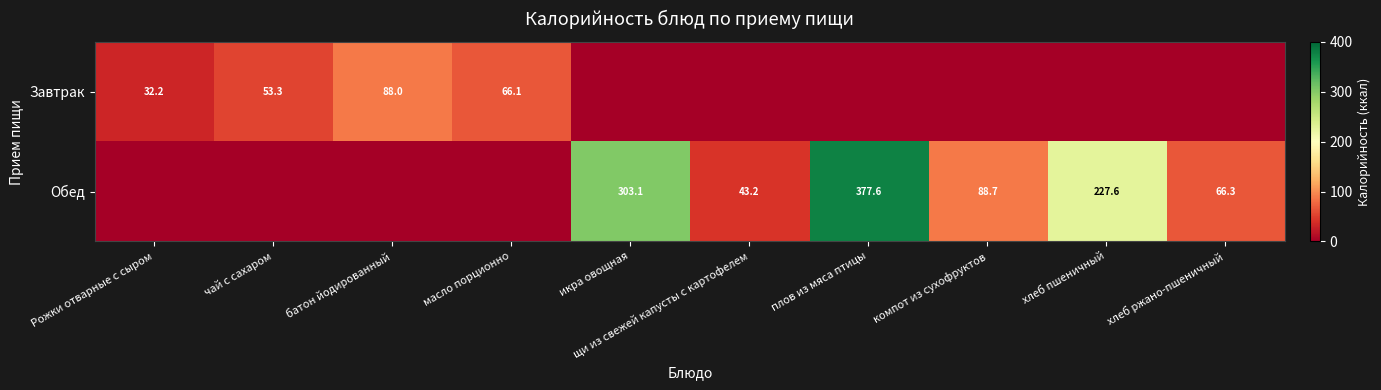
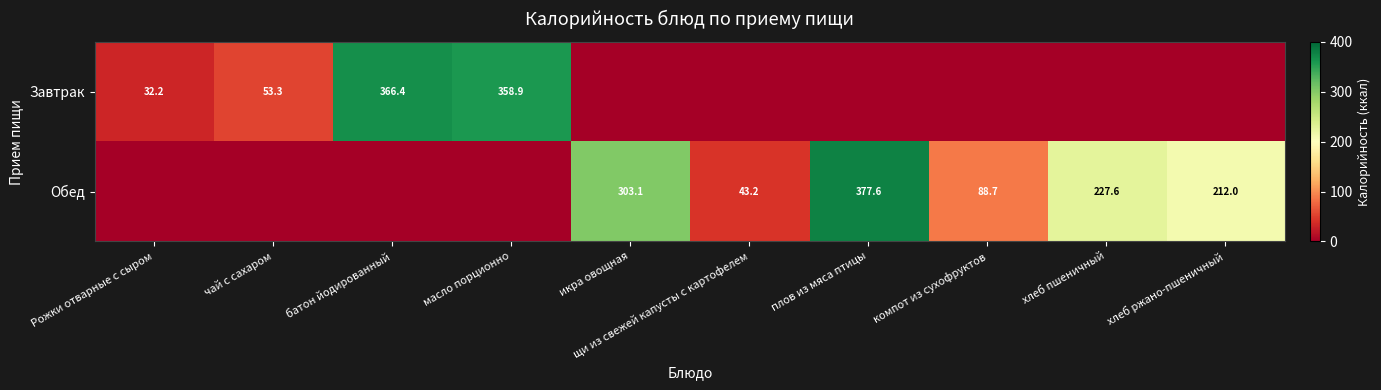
  {
    "Завтрак": {
      "Рожки отварные с сыром": 32.2,
      "чай с сахаром": 53.3,
-     "батон йодированный": 88.0,
-     "масло порционно": 66.1
+     "батон йодированный": 366.4,
+     "масло порционно": 358.9
    },
    "Обед": {
      "икра овощная": 303.1,
      "щи из свежей капусты с картофелем": 43.2,
      "плов из мяса птицы": 377.6,
      "компот из сухофруктов": 88.7,
      "хлеб пшеничный": 227.6,
-     "хлеб ржано-пшеничный": 66.3
+     "хлеб ржано-пшеничный": 212.0
    }
  }
